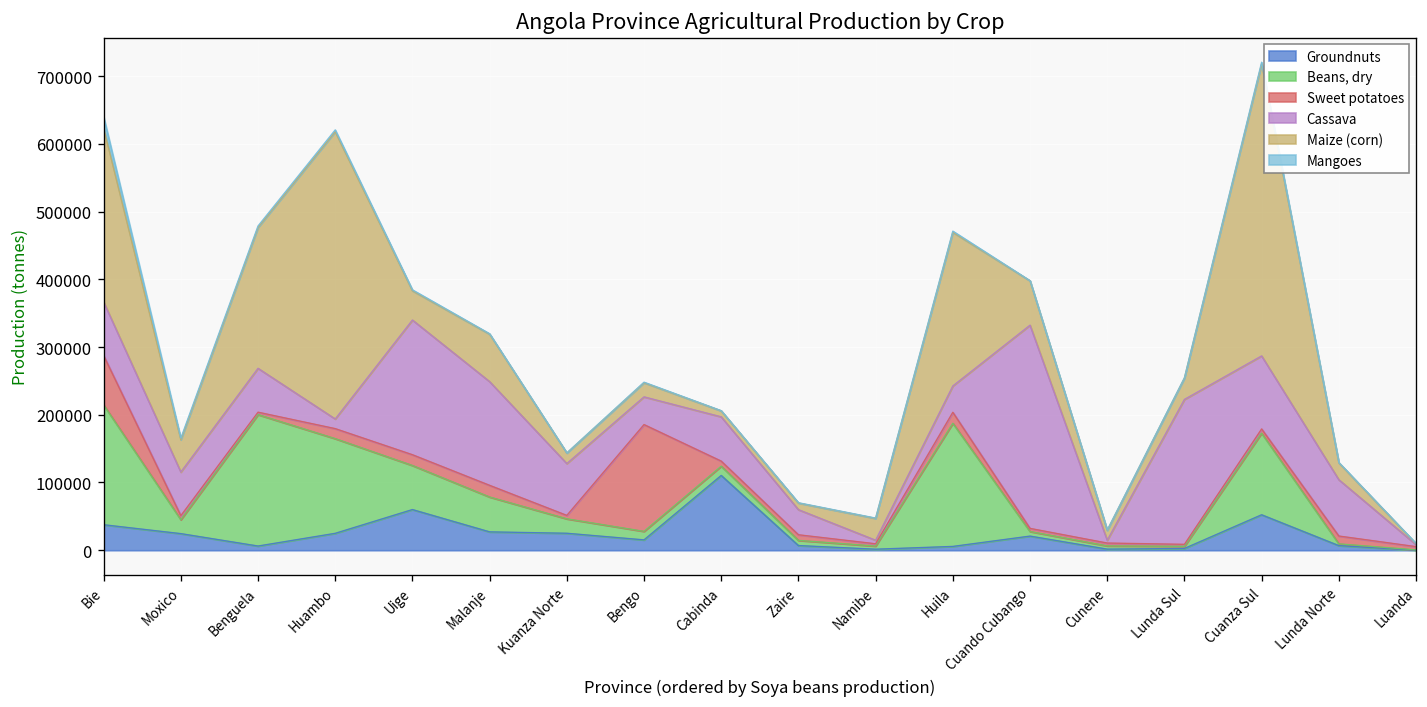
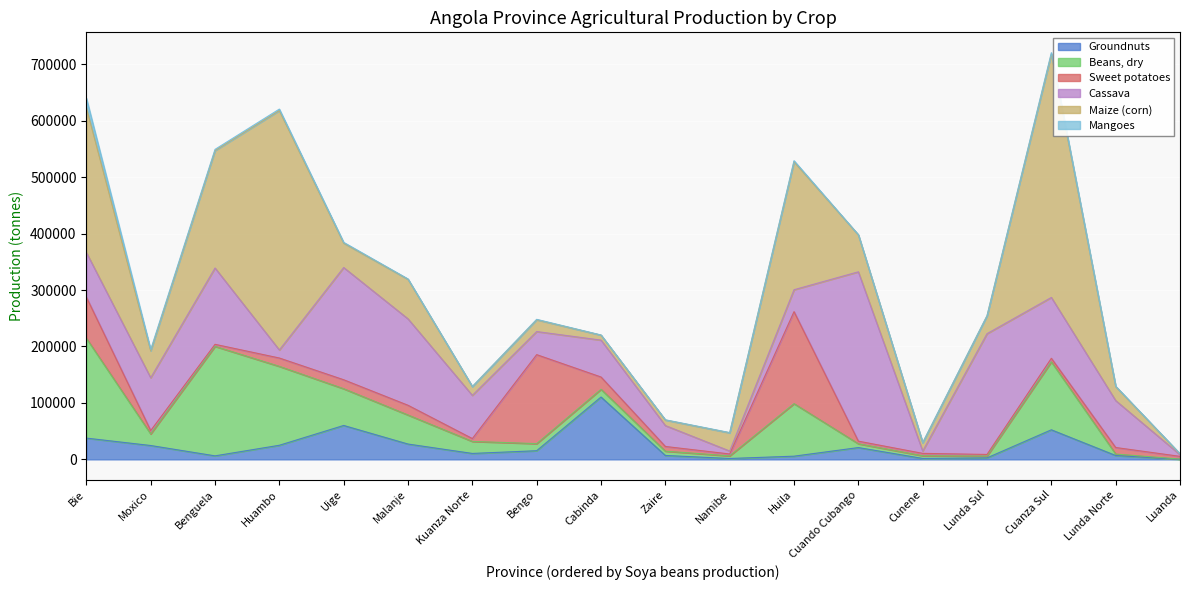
  {
    "Groundnuts": {
      "Bie": 40000,
      "Moxico": 20000,
      "Benguela": 10000,
      "Huambo": 20000,
      "Uige": 60000,
      "Malanje": 30000,
-     "Kuanza Norte": 30000,
+     "Kuanza Norte": 10000,
      "Bengo": 20000,
      "Cabinda": 110000,
      "Zaire": 10000,
      "Namibe": 0,
      "Huila": 10000,
      "Cuando Cubango": 20000,
      "Cunene": 0,
      "Cuanza Sul": 50000
    },
    "Beans, dry": {
      "Bie": 180000,
      "Moxico": 20000,
      "Huambo": 140000,
      "Uige": 70000,
      "Malanje": 50000,
      "Kuanza Norte": 20000,
      "Bengo": 10000,
      "Cabinda": 10000,
      "Zaire": 10000,
-     "Huila": 180000,
+     "Huila": 90000,
      "Cuando Cubango": 10000,
      "Cuanza Sul": 120000
    },
    "Sweet potatoes": {
      "Bie": 70000,
      "Moxico": 10000,
      "Huambo": 10000,
      "Uige": 20000,
      "Malanje": 20000,
      "Kuanza Norte": 10000,
      "Bengo": 160000,
-     "Cabinda": 10000,
+     "Cabinda": 20000,
      "Zaire": 10000,
-     "Huila": 20000,
+     "Huila": 160000,
      "Cuando Cubango": 0,
      "Cuanza Sul": 10000,
      "Lunda Norte": 10000
    },
    "Cassava": {
      "Bie": 80000,
-     "Moxico": 60000,
-     "Benguela": 60000,
+     "Moxico": 90000,
+     "Benguela": 140000,
      "Huambo": 10000,
      "Uige": 200000,
      "Malanje": 150000,
      "Kuanza Norte": 80000,
      "Bengo": 40000,
      "Cabinda": 70000,
      "Zaire": 40000,
      "Namibe": 10000,
      "Huila": 40000,
      "Cuando Cubango": 300000,
      "Lunda Sul": 210000,
      "Cuanza Sul": 110000,
      "Lunda Norte": 80000
    },
    "Maize (corn)": {
      "Bie": 260000
    },
    "Mangoes": {
      "Bie": 20000
    }
  }
